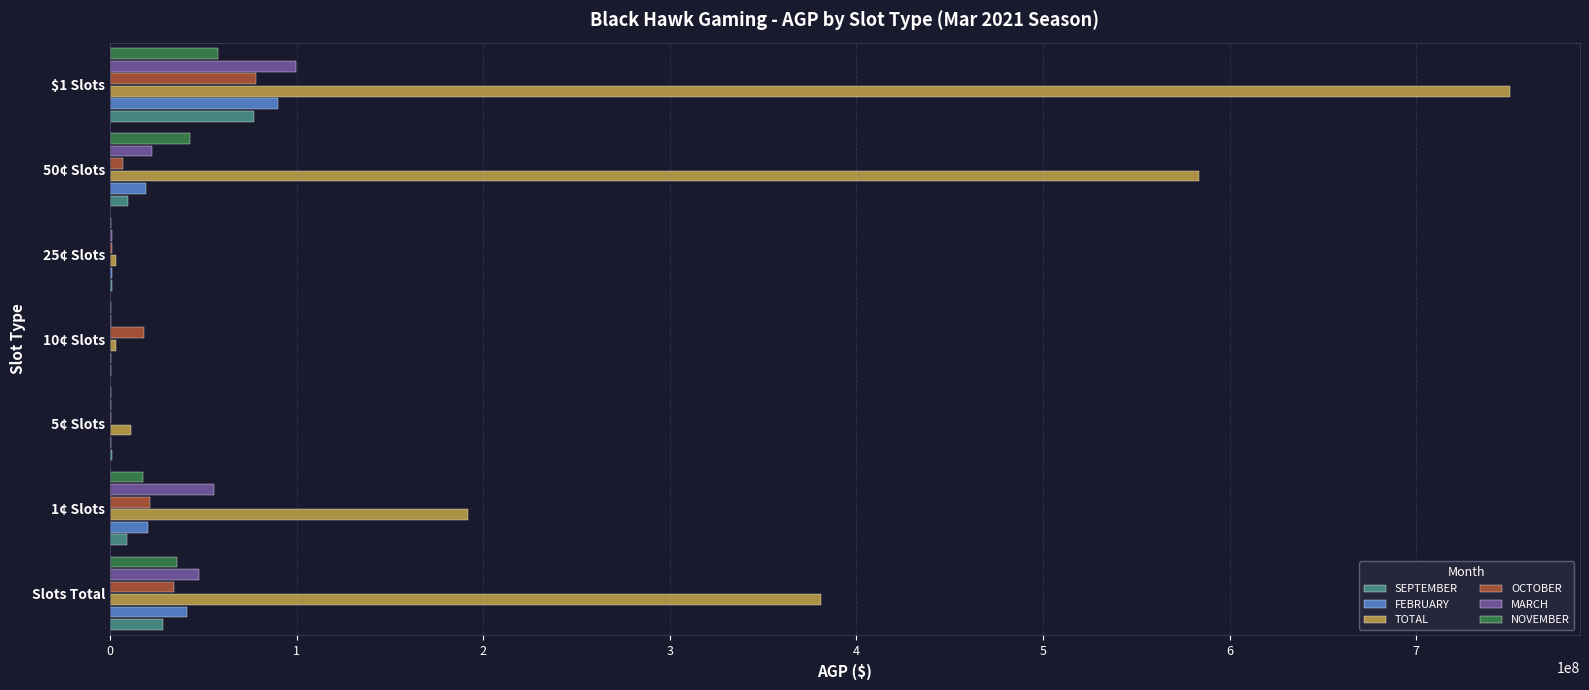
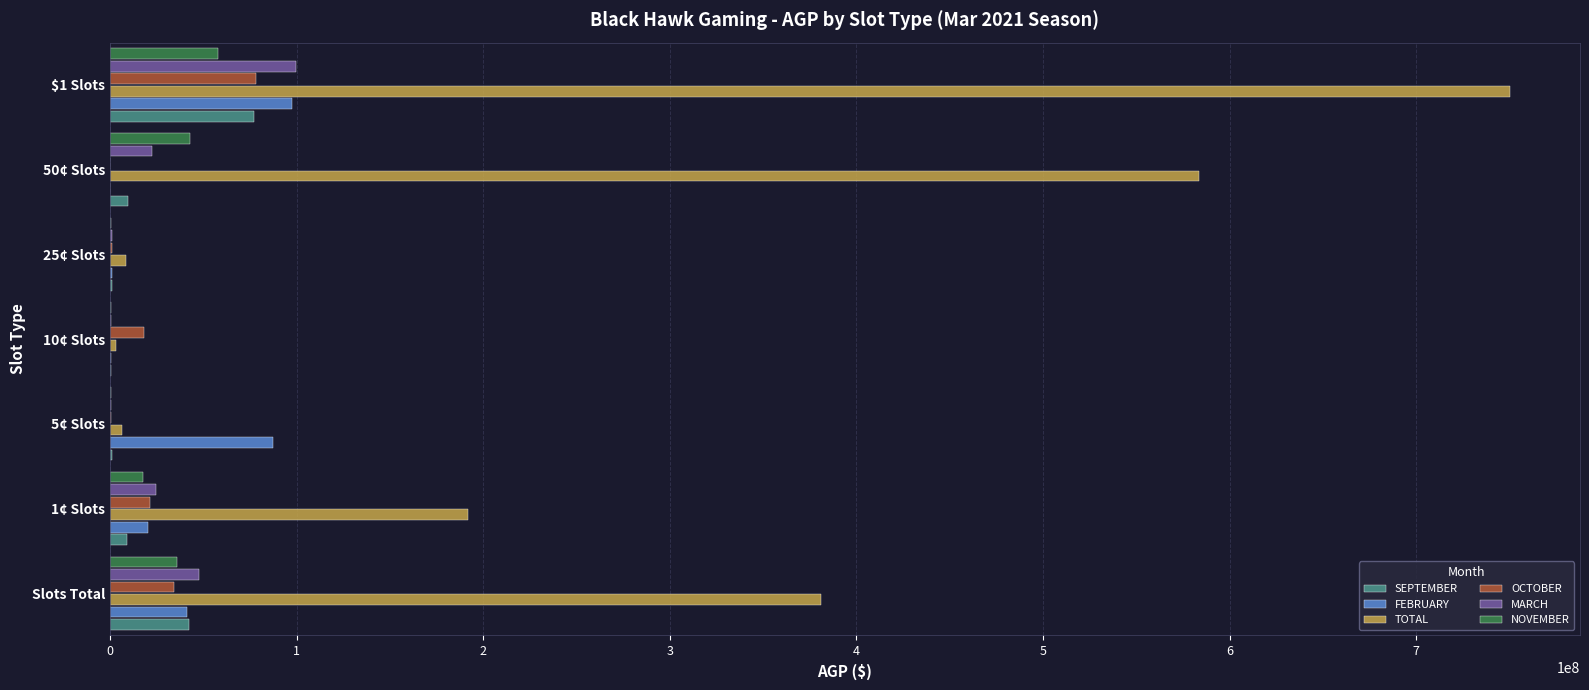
  {
    "SEPTEMBER": {
      "$1 Slots": 77000000,
      "50¢ Slots": 10000000,
      "1¢ Slots": 9000000,
-     "Slots Total": 29000000
+     "Slots Total": 42000000
    },
    "FEBRUARY": {
-     "$1 Slots": 90000000,
-     "50¢ Slots": 19000000,
-     "5¢ Slots": 1000000,
+     "$1 Slots": 98000000,
+     "50¢ Slots": 0,
+     "5¢ Slots": 87000000,
      "1¢ Slots": 21000000,
      "Slots Total": 41000000
    },
    "TOTAL": {
      "$1 Slots": 750000000,
      "50¢ Slots": 584000000,
-     "25¢ Slots": 3000000,
+     "25¢ Slots": 9000000,
      "10¢ Slots": 3000000,
-     "5¢ Slots": 11000000,
+     "5¢ Slots": 7000000,
      "1¢ Slots": 192000000,
      "Slots Total": 381000000
    },
    "OCTOBER": {
      "$1 Slots": 78000000,
-     "50¢ Slots": 7000000,
+     "50¢ Slots": 0,
      "10¢ Slots": 18000000,
      "1¢ Slots": 21000000,
      "Slots Total": 34000000
    },
    "MARCH": {
      "$1 Slots": 100000000,
      "50¢ Slots": 22000000,
-     "1¢ Slots": 56000000,
+     "1¢ Slots": 25000000,
      "Slots Total": 48000000
    },
    "NOVEMBER": {
      "$1 Slots": 58000000,
      "50¢ Slots": 43000000,
      "1¢ Slots": 18000000,
      "Slots Total": 36000000
    }
  }
